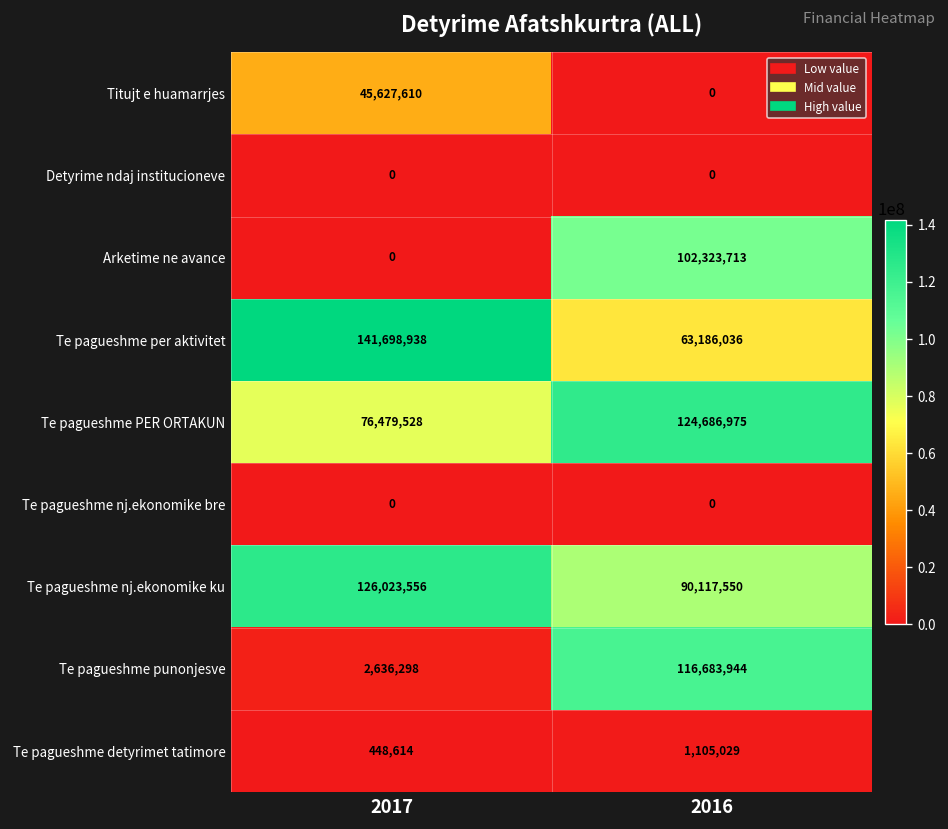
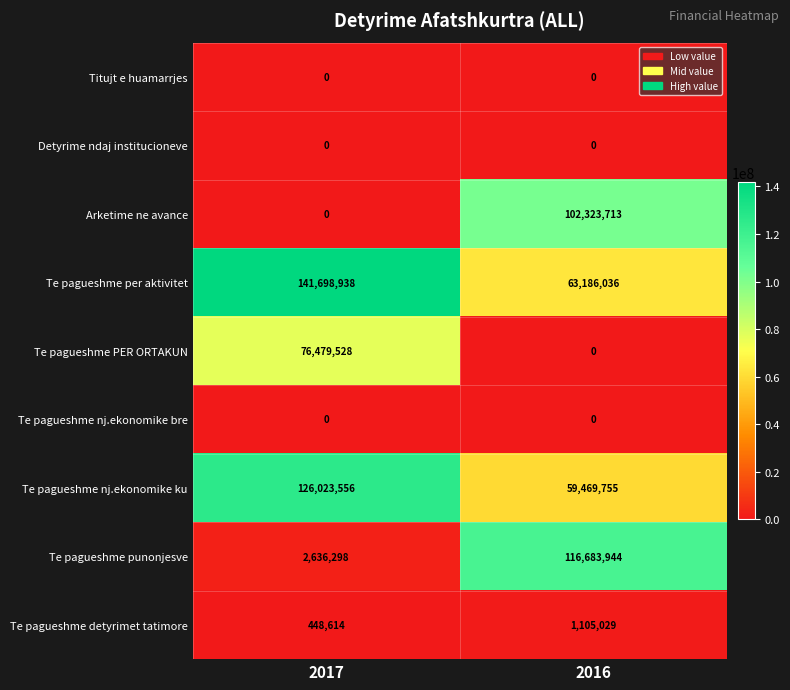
  {
    "Titujt e huamarrjes": {
-     "2017": "45,627,610",
+     "2017": "0",
      "2016": "0"
    },
    "Detyrime ndaj institucioneve": {
      "2017": "0",
      "2016": "0"
    },
    "Arketime ne avance": {
      "2017": "0",
      "2016": "102,323,713"
    },
    "Te pagueshme per aktivitet": {
      "2017": "141,698,938",
      "2016": "63,186,036"
    },
    "Te pagueshme PER ORTAKUN": {
      "2017": "76,479,528",
-     "2016": "124,686,975"
+     "2016": "0"
    },
    "Te pagueshme nj.ekonomike bre": {
      "2017": "0",
      "2016": "0"
    },
    "Te pagueshme nj.ekonomike ku": {
      "2017": "126,023,556",
-     "2016": "90,117,550"
+     "2016": "59,469,755"
    },
    "Te pagueshme punonjesve": {
      "2017": "2,636,298",
      "2016": "116,683,944"
    },
    "Te pagueshme detyrimet tatimore": {
      "2017": "448,614",
      "2016": "1,105,029"
    }
  }
